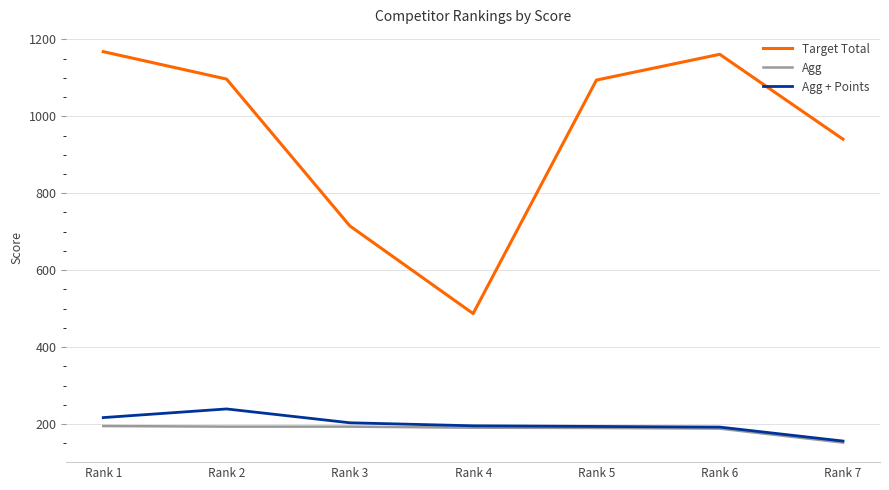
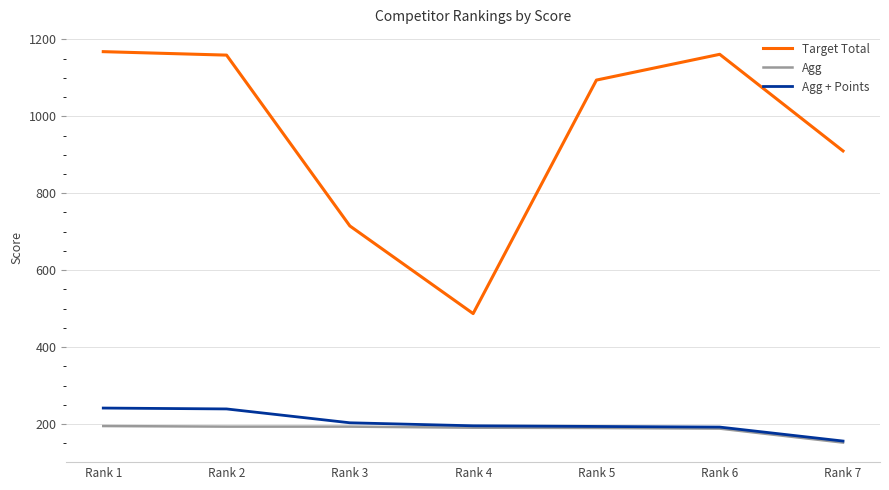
  {
    "Target Total": {
      "Rank 1": 1170,
-     "Rank 2": 1100,
+     "Rank 2": 1160,
      "Rank 3": 720,
      "Rank 4": 490,
      "Rank 5": 1090,
      "Rank 6": 1160,
-     "Rank 7": 940
+     "Rank 7": 910
    },
    "Agg": {
      "Rank 1": 190,
      "Rank 2": 190,
      "Rank 3": 190
    },
    "Agg + Points": {
-     "Rank 1": 220,
+     "Rank 1": 240,
      "Rank 2": 240,
      "Rank 3": 200
    }
  }
